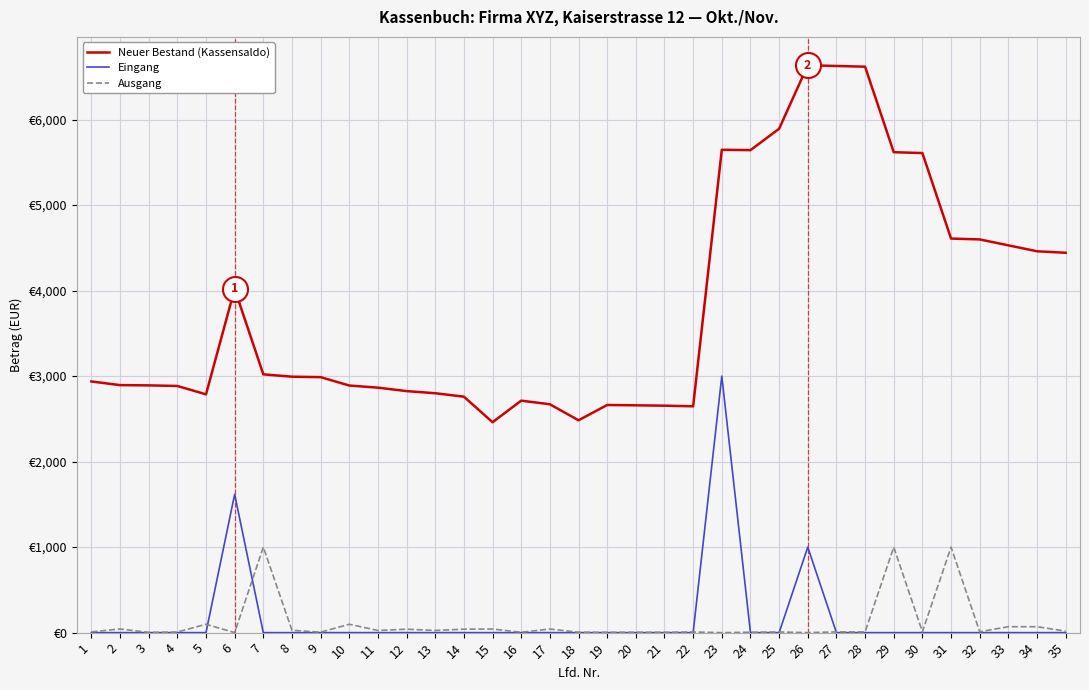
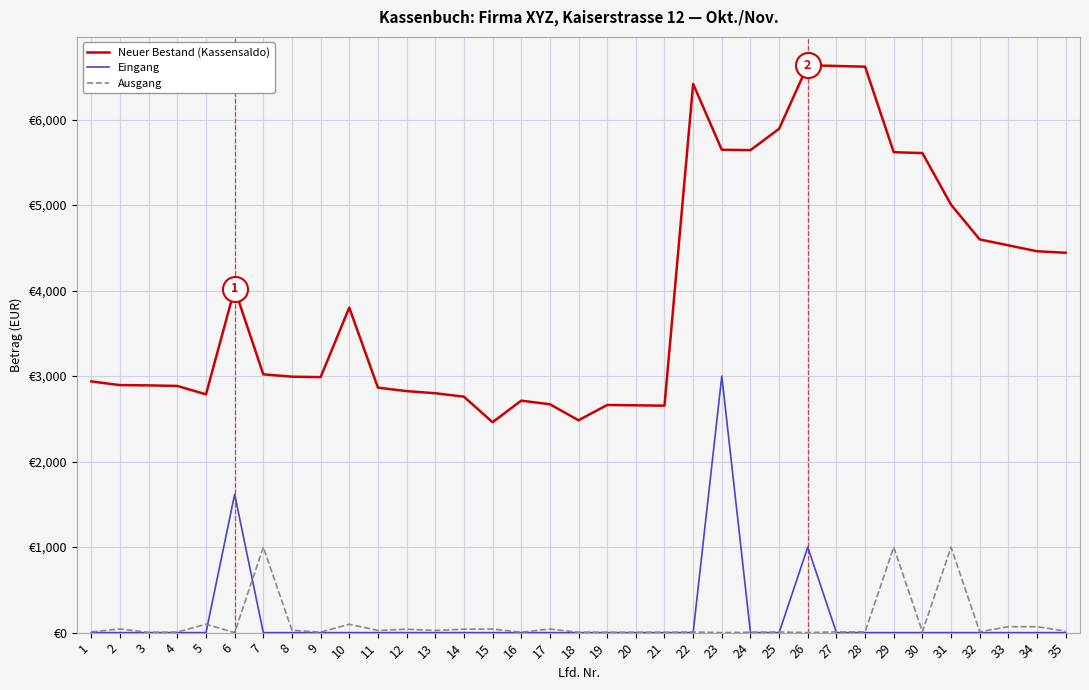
  {
    "Neuer Bestand (Kassensaldo)": {
      "1": "€2,900",
      "2": "€2,900",
      "3": "€2,900",
      "4": "€2,900",
      "5": "€2,800",
      "7": "€3,000",
      "8": "€3,000",
      "9": "€3,000",
-     "10": "€2,900",
+     "10": "€3,800",
      "11": "€2,900",
      "12": "€2,800",
      "13": "€2,800",
      "14": "€2,800",
      "15": "€2,500",
      "16": "€2,700",
      "17": "€2,700",
      "18": "€2,500",
      "19": "€2,700",
      "20": "€2,700",
      "21": "€2,700",
-     "22": "€2,600",
+     "22": "€6,400",
      "23": "€5,600",
      "24": "€5,600",
      "25": "€5,900",
      "27": "€6,600",
      "28": "€6,600",
      "29": "€5,600",
      "30": "€5,600",
-     "31": "€4,600",
+     "31": "€5,000",
      "32": "€4,600",
      "33": "€4,500",
      "34": "€4,500",
      "35": "€4,400"
    },
    "Eingang": {
      "2": "€0",
      "5": "€0",
      "6": "€1,600",
      "7": "€0",
      "10": "€0",
      "12": "€0",
      "14": "€0",
      "15": "€0",
      "17": "€0",
      "23": "€3,000",
      "26": "€1,000",
      "29": "€0",
      "31": "€0",
      "33": "€0",
      "34": "€0"
    },
    "Ausgang": {
      "2": "€0",
      "5": "€100",
      "6": "€0",
      "7": "€1,000",
      "10": "€100",
      "12": "€0",
      "14": "€0",
      "15": "€0",
      "17": "€0",
      "23": "€0",
      "26": "€0",
      "29": "€1,000",
      "31": "€1,000",
      "33": "€100",
      "34": "€100"
    }
  }
